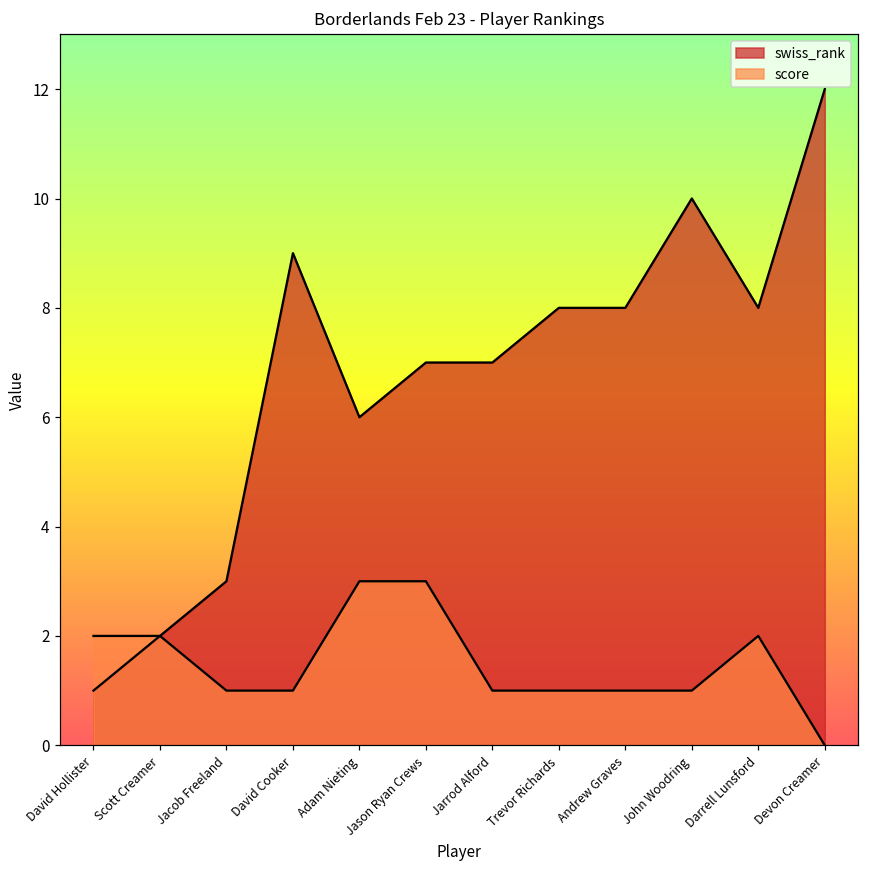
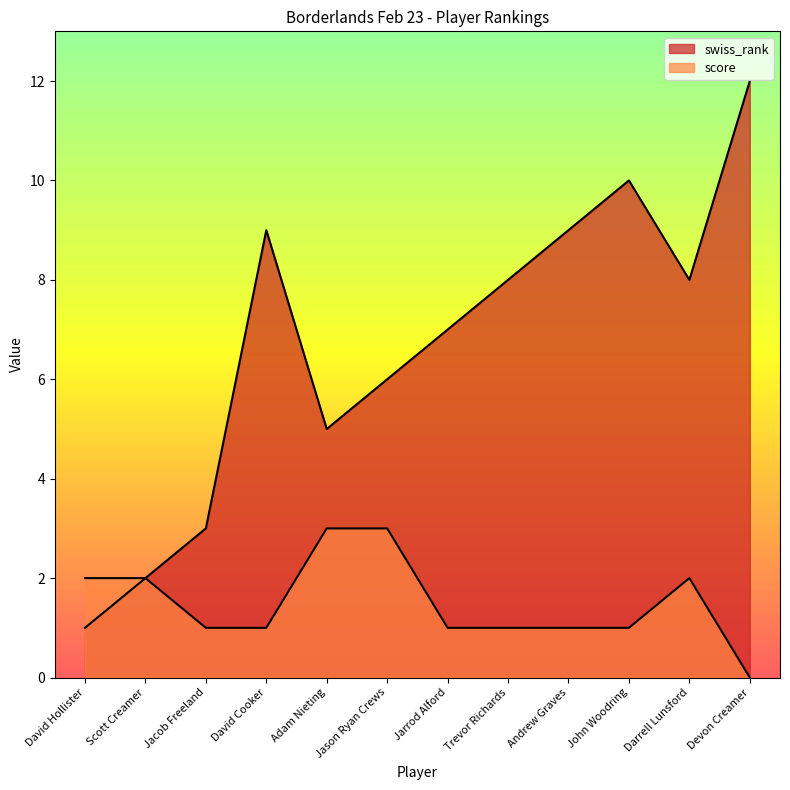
  {
    "swiss_rank": {
      "David Hollister": 1,
      "Jacob Freeland": 3,
      "David Cooker": 9,
-     "Adam Nieting": 6,
-     "Jason Ryan Crews": 7,
+     "Adam Nieting": 5,
+     "Jason Ryan Crews": 6,
      "Jarrod Alford": 7,
      "Trevor Richards": 8,
-     "Andrew Graves": 8,
+     "Andrew Graves": 9,
      "John Woodring": 10,
      "Darrell Lunsford": 8,
      "Devon Creamer": 12
    },
    "score": {
      "David Hollister": 2,
      "Jacob Freeland": 1,
      "David Cooker": 1,
      "Adam Nieting": 3,
      "Jason Ryan Crews": 3,
      "Jarrod Alford": 1,
      "Trevor Richards": 1,
      "Andrew Graves": 1,
      "John Woodring": 1,
      "Darrell Lunsford": 2,
      "Devon Creamer": 0
    }
  }
